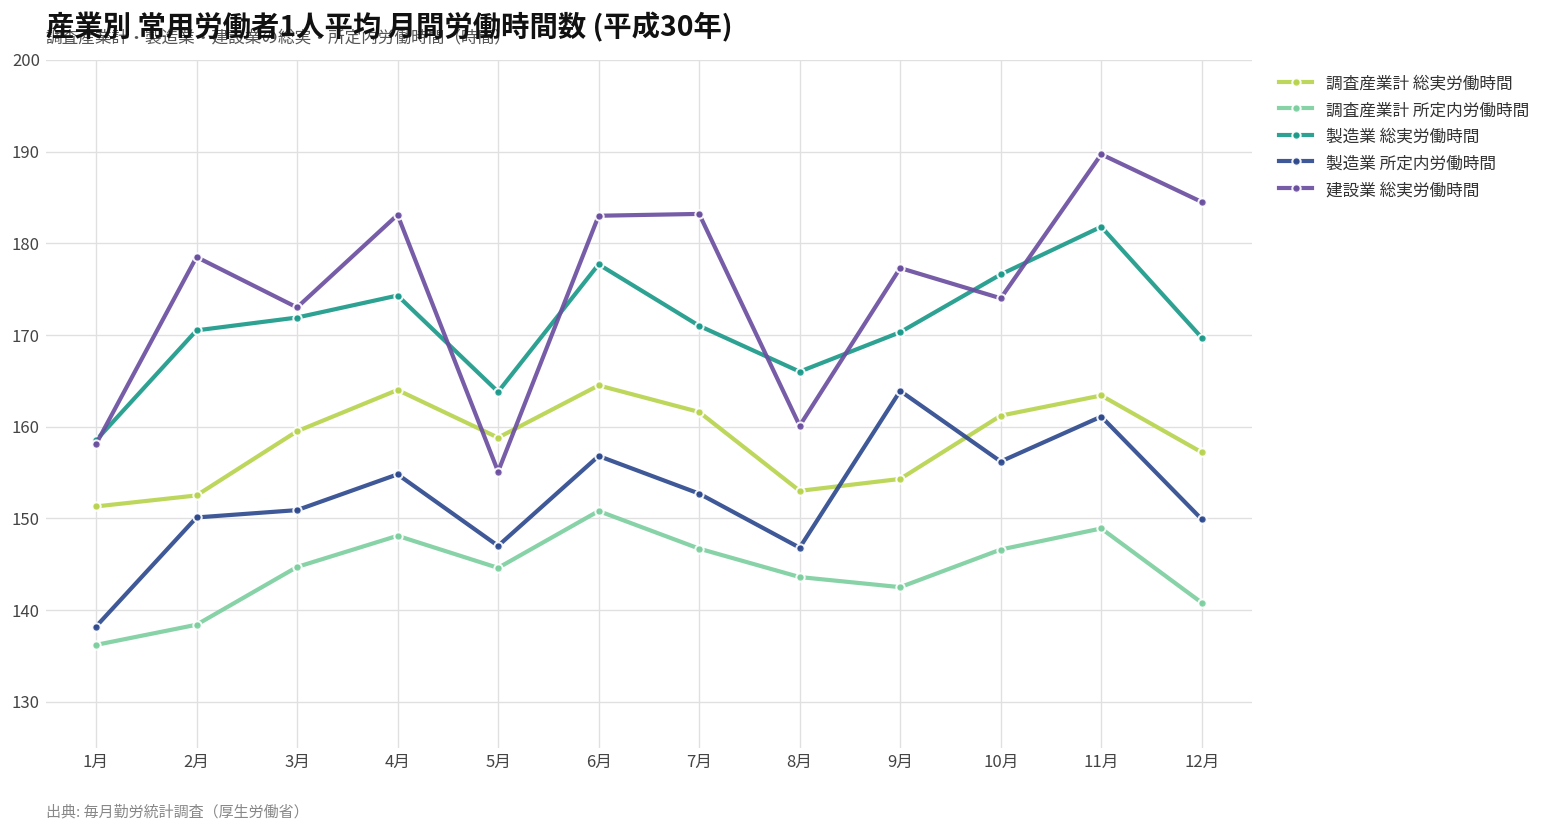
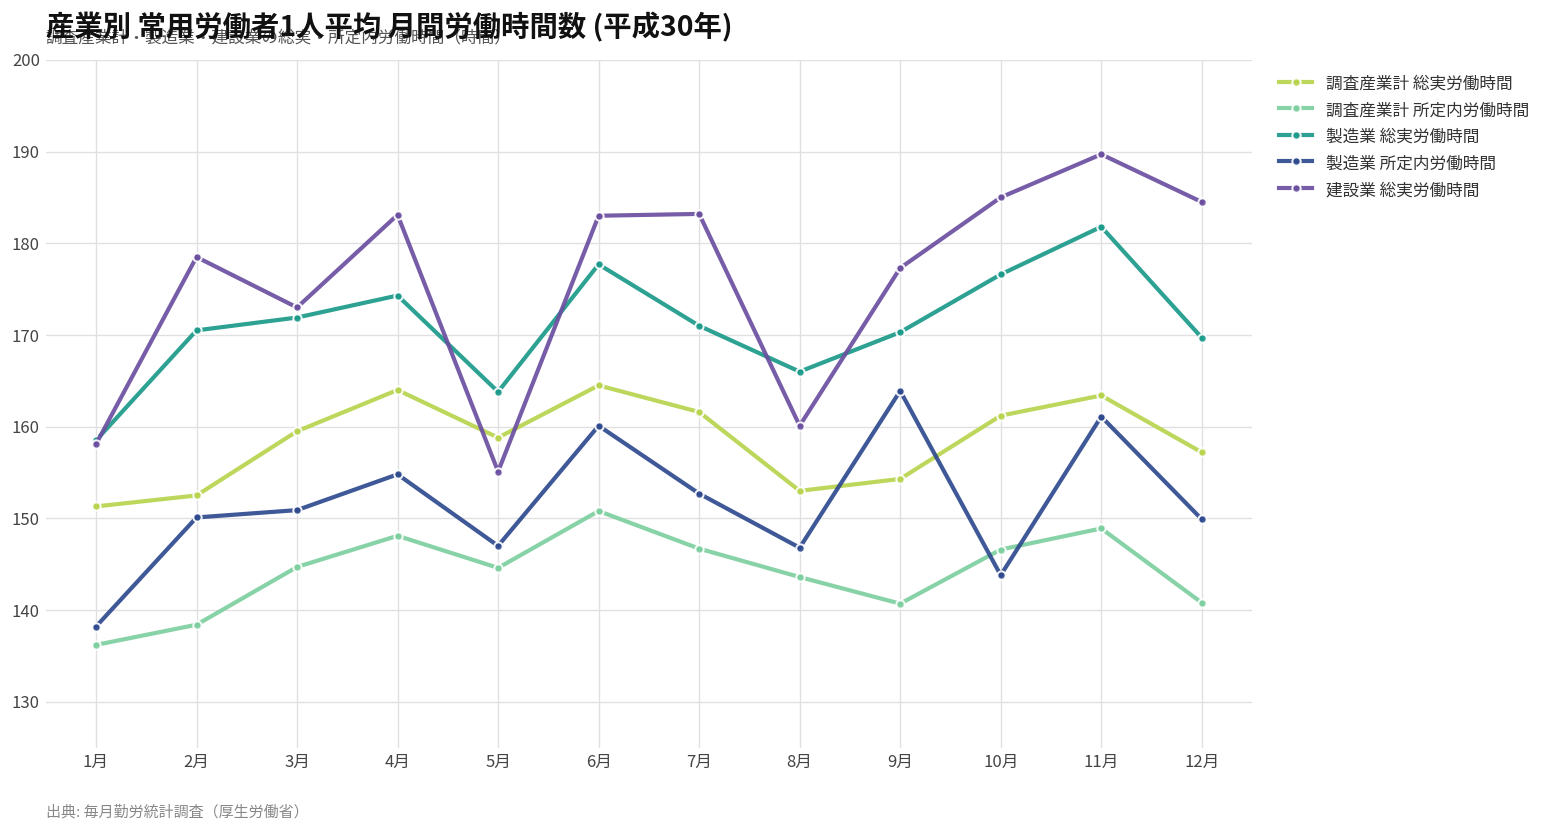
  {
    "調査産業計 総実労働時間": {
      "1月": 151,
      "2月": 153,
      "3月": 160,
      "4月": 164,
      "5月": 159,
      "6月": 165,
      "7月": 162,
      "8月": 153,
      "9月": 154,
      "10月": 161,
      "11月": 163,
      "12月": 157
    },
    "調査産業計 所定内労働時間": {
      "1月": 136,
      "2月": 138,
      "3月": 145,
      "4月": 148,
      "5月": 145,
      "6月": 151,
      "7月": 147,
      "8月": 144,
-     "9月": 143,
+     "9月": 141,
      "10月": 147,
      "11月": 149,
      "12月": 141
    },
    "製造業 総実労働時間": {
      "1月": 159,
      "2月": 171,
      "3月": 172,
      "4月": 174,
      "5月": 164,
      "6月": 178,
      "7月": 171,
      "8月": 166,
      "9月": 170,
      "10月": 177,
      "11月": 182,
      "12月": 170
    },
    "製造業 所定内労働時間": {
      "1月": 138,
      "2月": 150,
      "3月": 151,
      "4月": 155,
      "5月": 147,
-     "6月": 157,
+     "6月": 160,
      "7月": 153,
      "8月": 147,
      "9月": 164,
-     "10月": 156,
+     "10月": 144,
      "11月": 161,
      "12月": 150
    },
    "建設業 総実労働時間": {
      "1月": 158,
      "2月": 179,
      "3月": 173,
      "4月": 183,
      "5月": 155,
      "6月": 183,
      "7月": 183,
      "8月": 160,
      "9月": 177,
-     "10月": 174,
+     "10月": 185,
      "11月": 190,
      "12月": 185
    }
  }
